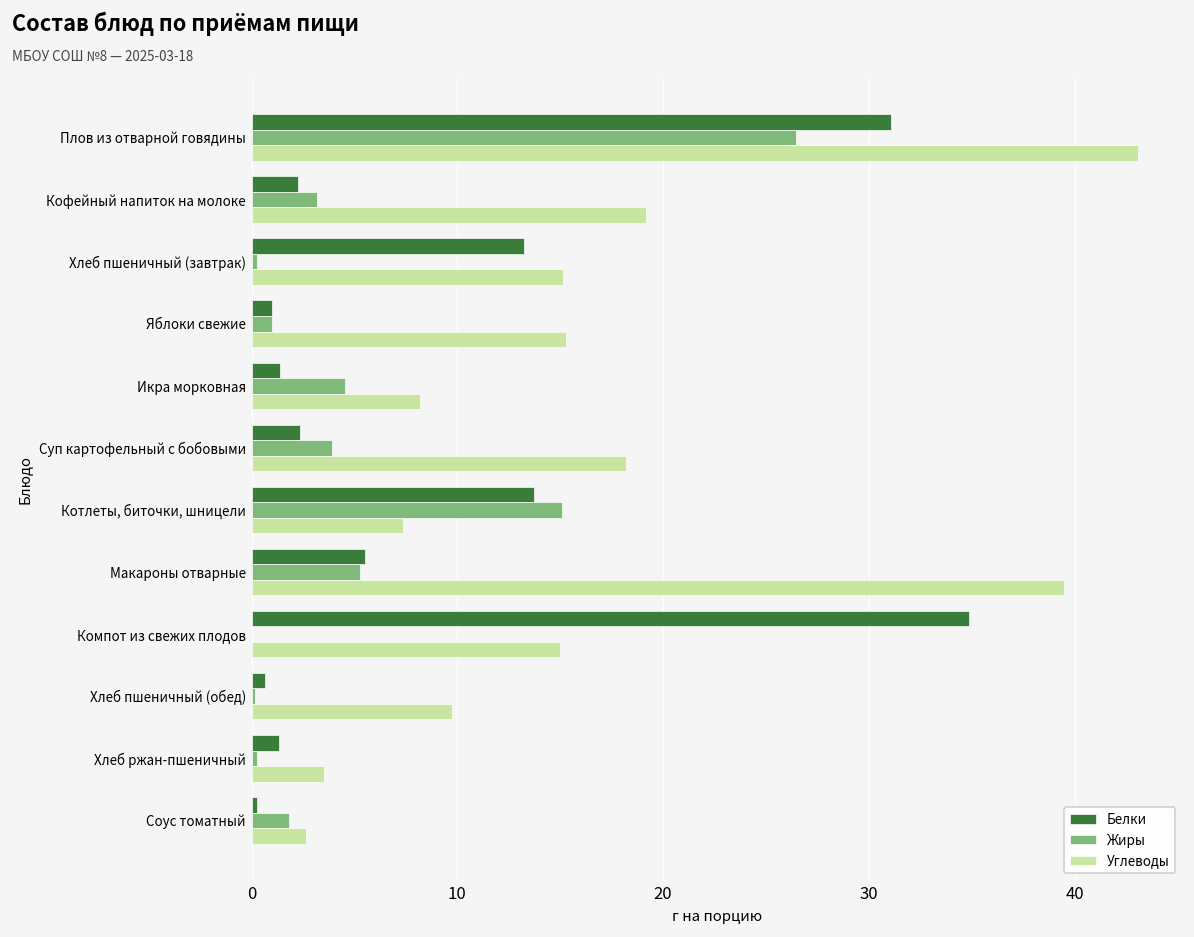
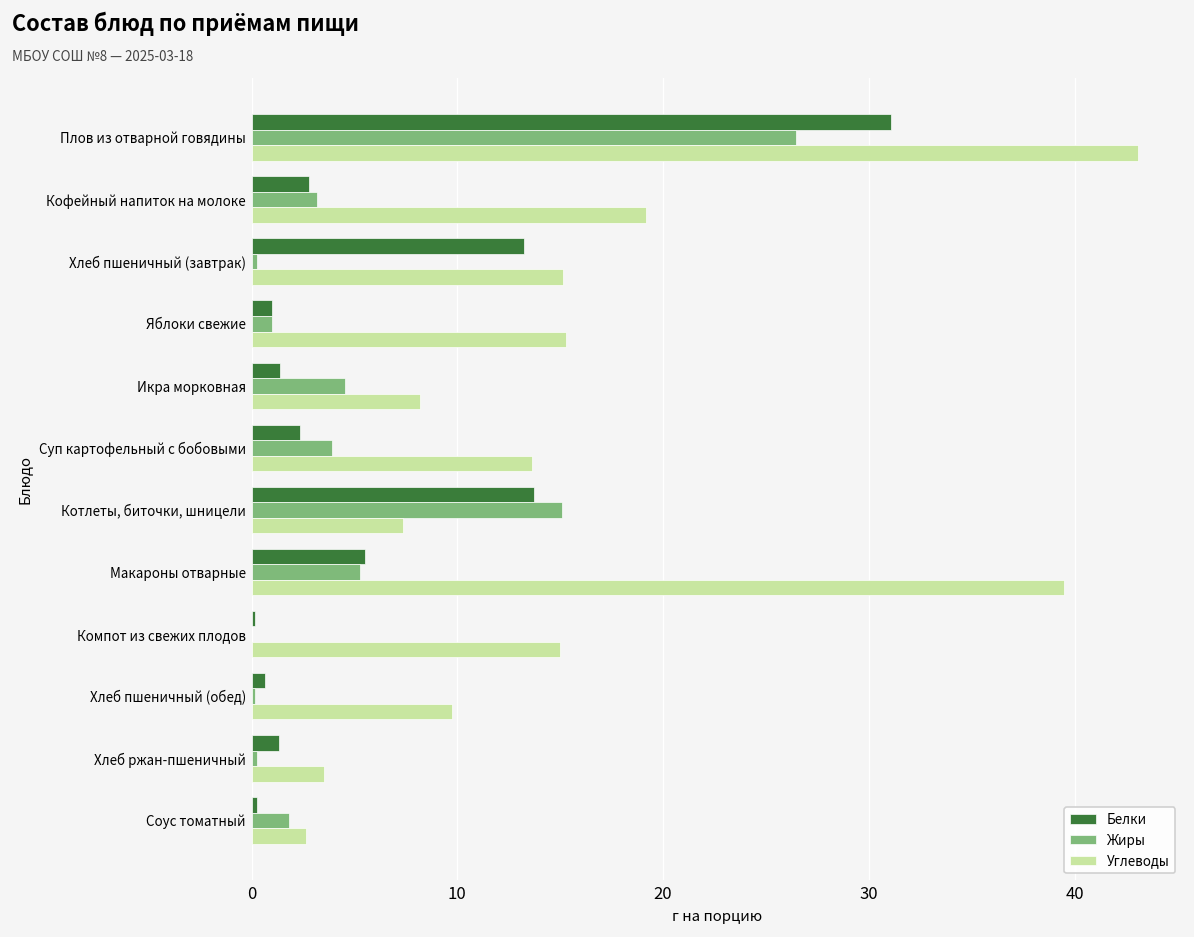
  {
    "Белки": {
      "Плов из отварной говядины": 31.1,
-     "Кофейный напиток на молоке": 2.3,
+     "Кофейный напиток на молоке": 2.8,
      "Хлеб пшеничный (завтрак)": 13.2,
      "Яблоки свежие": 1.0,
      "Икра морковная": 1.4,
      "Суп картофельный с бобовыми": 2.3,
      "Котлеты, биточки, шницели": 13.7,
      "Макароны отварные": 5.5,
-     "Компот из свежих плодов": 34.9,
+     "Компот из свежих плодов": 0.2,
      "Хлеб пшеничный (обед)": 0.6,
      "Хлеб ржан-пшеничный": 1.3,
      "Соус томатный": 0.3
    },
    "Жиры": {
      "Плов из отварной говядины": 26.4,
      "Кофейный напиток на молоке": 3.2,
      "Хлеб пшеничный (завтрак)": 0.2,
      "Яблоки свежие": 1.0,
      "Икра морковная": 4.5,
      "Суп картофельный с бобовыми": 3.9,
      "Котлеты, биточки, шницели": 15.1,
      "Макароны отварные": 5.3,
      "Компот из свежих плодов": 0.0,
      "Хлеб пшеничный (обед)": 0.2,
      "Хлеб ржан-пшеничный": 0.2,
      "Соус томатный": 1.8
    },
    "Углеводы": {
      "Плов из отварной говядины": 43.1,
      "Кофейный напиток на молоке": 19.2,
      "Хлеб пшеничный (завтрак)": 15.2,
      "Яблоки свежие": 15.3,
      "Икра морковная": 8.2,
-     "Суп картофельный с бобовыми": 18.2,
+     "Суп картофельный с бобовыми": 13.6,
      "Котлеты, биточки, шницели": 7.4,
      "Макароны отварные": 39.5,
      "Компот из свежих плодов": 15.0,
      "Хлеб пшеничный (обед)": 9.7,
      "Хлеб ржан-пшеничный": 3.5,
      "Соус томатный": 2.6
    }
  }
